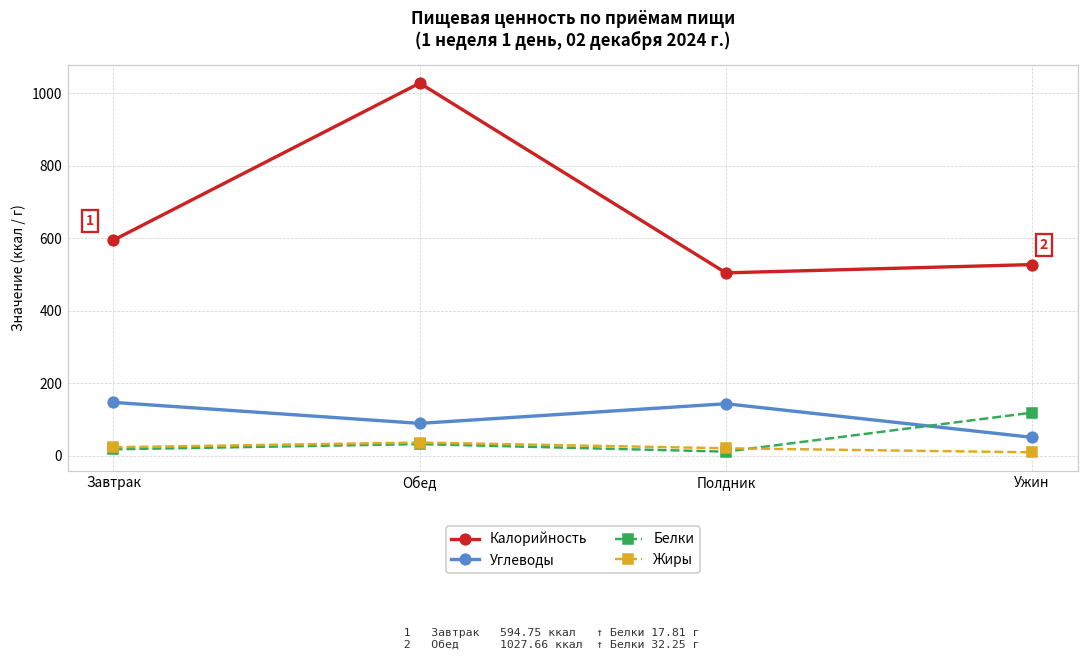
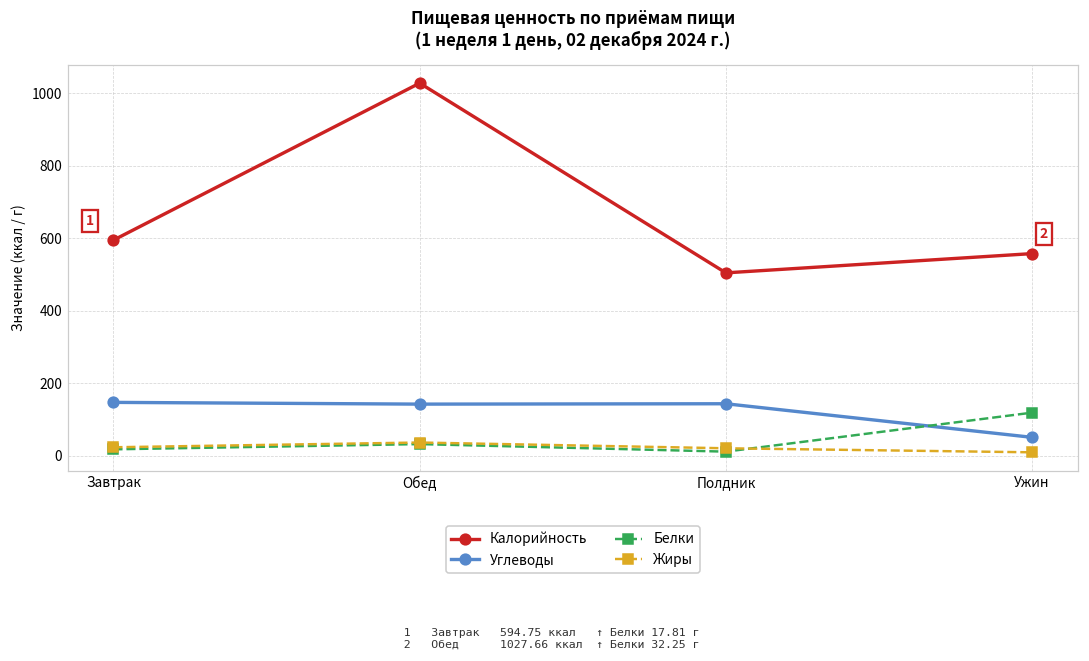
  {
    "Калорийность": {
      "Обед": 1030,
      "Полдник": 500,
-     "Ужин": 530
+     "Ужин": 560
    },
    "Углеводы": {
      "Завтрак": 150,
-     "Обед": 90,
+     "Обед": 140,
      "Полдник": 140,
      "Ужин": 50
    },
    "Белки": {
      "Полдник": 10,
      "Ужин": 120
    },
    "Жиры": {
      "Полдник": 20,
      "Ужин": 10
    }
  }
